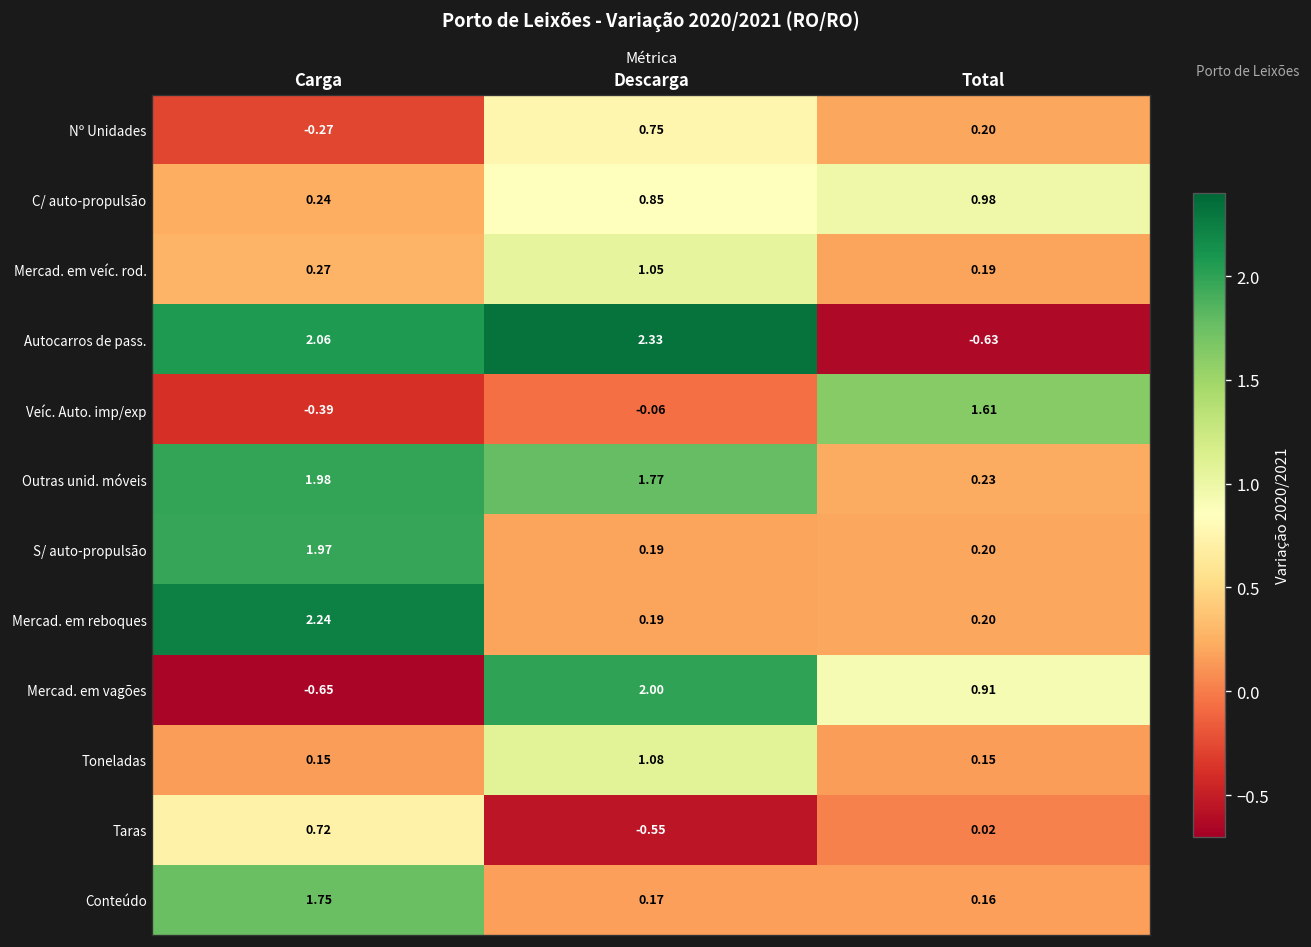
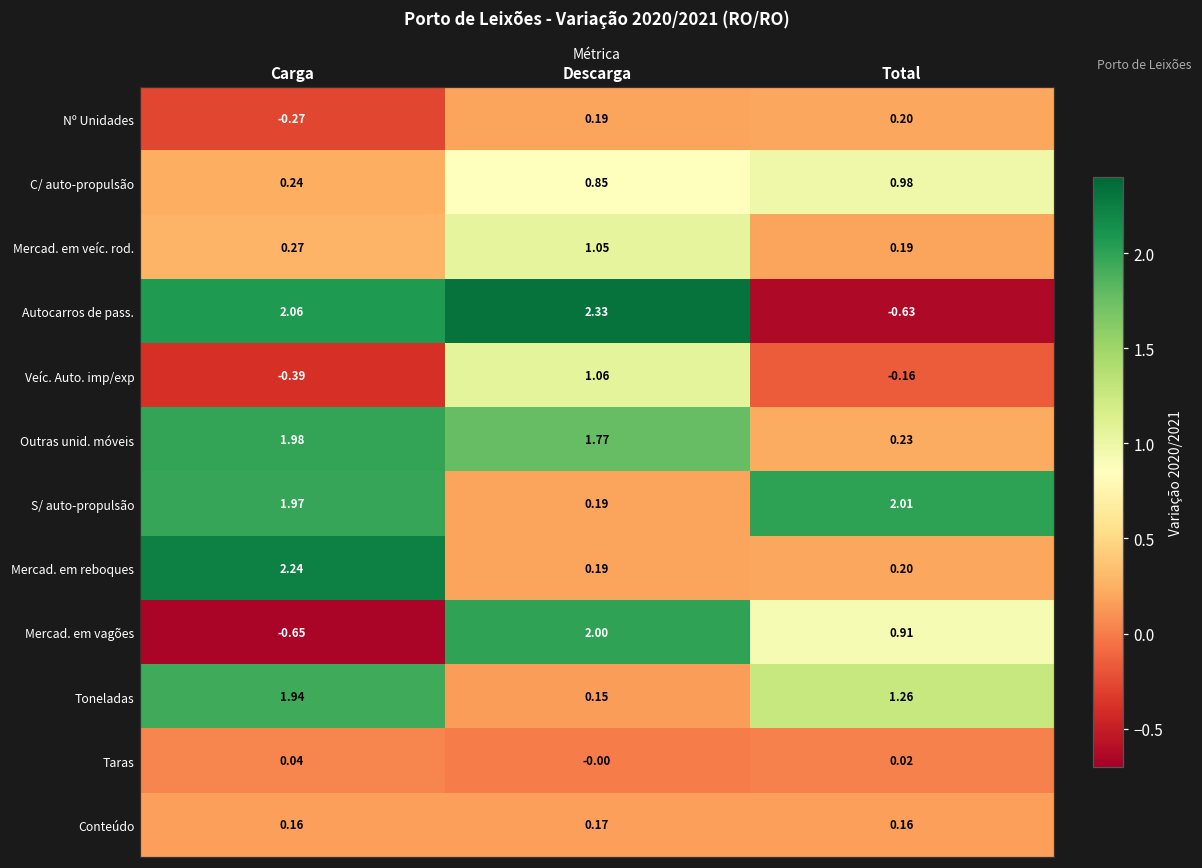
  {
    "Nº Unidades": {
      "Carga": -0.27,
-     "Descarga": 0.75,
+     "Descarga": 0.19,
      "Total": 0.20
    },
    "C/ auto-propulsão": {
      "Carga": 0.24,
      "Descarga": 0.85,
      "Total": 0.98
    },
    "Mercad. em veíc. rod.": {
      "Carga": 0.27,
      "Descarga": 1.05,
      "Total": 0.19
    },
    "Autocarros de pass.": {
      "Carga": 2.06,
      "Descarga": 2.33,
      "Total": -0.63
    },
    "Veíc. Auto. imp/exp": {
      "Carga": -0.39,
-     "Descarga": -0.06,
-     "Total": 1.61
+     "Descarga": 1.06,
+     "Total": -0.16
    },
    "Outras unid. móveis": {
      "Carga": 1.98,
      "Descarga": 1.77,
      "Total": 0.23
    },
    "S/ auto-propulsão": {
      "Carga": 1.97,
      "Descarga": 0.19,
-     "Total": 0.20
+     "Total": 2.01
    },
    "Mercad. em reboques": {
      "Carga": 2.24,
      "Descarga": 0.19,
      "Total": 0.20
    },
    "Mercad. em vagões": {
      "Carga": -0.65,
      "Descarga": 2.00,
      "Total": 0.91
    },
    "Toneladas": {
-     "Carga": 0.15,
-     "Descarga": 1.08,
-     "Total": 0.15
+     "Carga": 1.94,
+     "Descarga": 0.15,
+     "Total": 1.26
    },
    "Taras": {
-     "Carga": 0.72,
-     "Descarga": -0.55,
+     "Carga": 0.04,
+     "Descarga": -0.00,
      "Total": 0.02
    },
    "Conteúdo": {
-     "Carga": 1.75,
+     "Carga": 0.16,
      "Descarga": 0.17,
      "Total": 0.16
    }
  }
